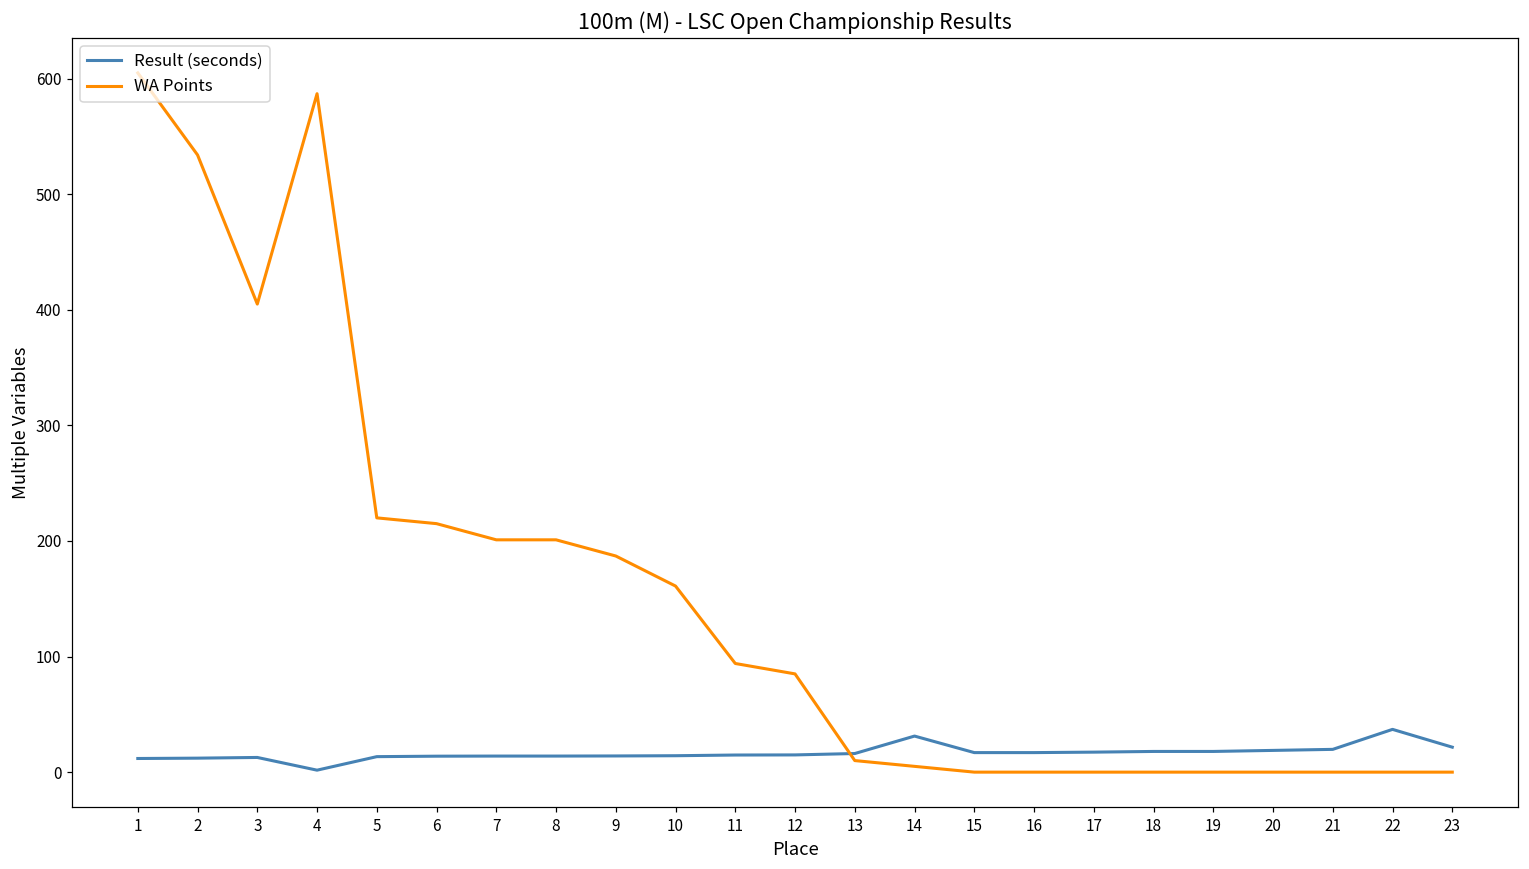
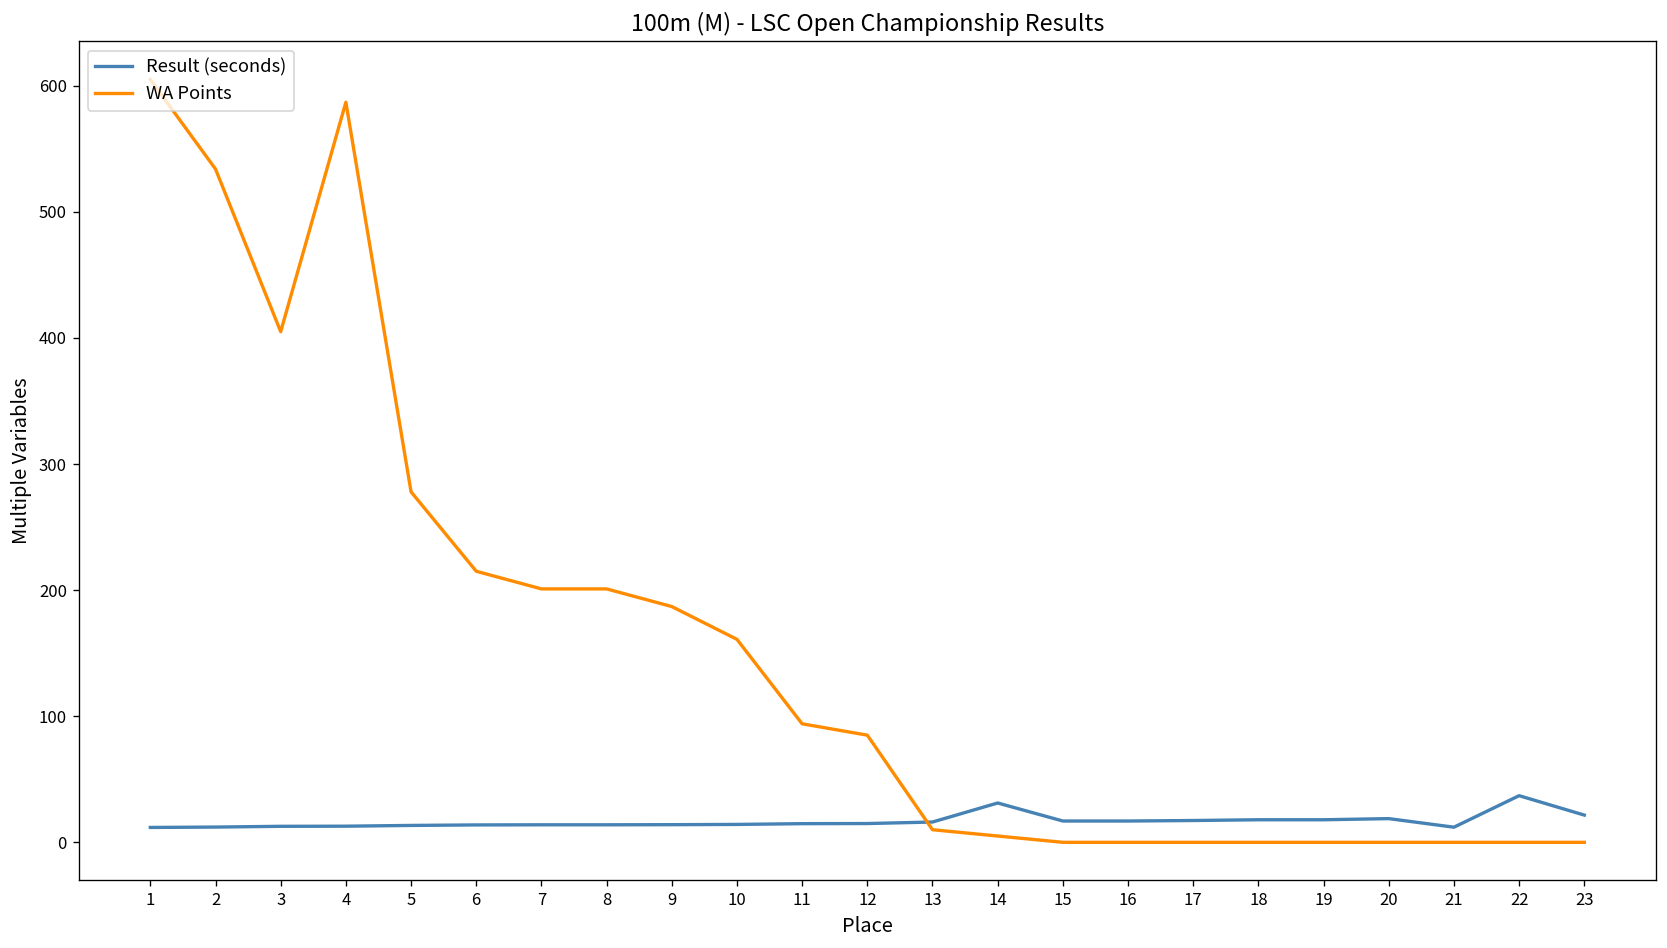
  {
    "Result (seconds)": {
      "1": 12,
      "2": 12,
      "3": 13,
-     "4": 2,
+     "4": 13,
      "5": 13,
      "6": 14,
      "7": 14,
      "8": 14,
      "9": 14,
      "10": 14,
      "11": 15,
      "12": 15,
      "13": 16,
      "14": 31,
      "15": 17,
      "16": 17,
      "17": 17,
      "18": 18,
      "19": 18,
      "20": 19,
-     "21": 20,
+     "21": 12,
      "22": 37,
      "23": 22
    },
    "WA Points": {
      "2": 534,
      "3": 405,
      "4": 587,
-     "5": 220,
+     "5": 278,
      "6": 215,
      "7": 201,
      "8": 201,
      "9": 187,
      "10": 161,
      "11": 94,
      "12": 85,
      "13": 10,
      "14": 5,
      "15": 0,
      "16": 0,
      "17": 0,
      "18": 0,
      "19": 0,
      "20": 0,
      "21": 0,
      "22": 0,
      "23": 0
    }
  }
